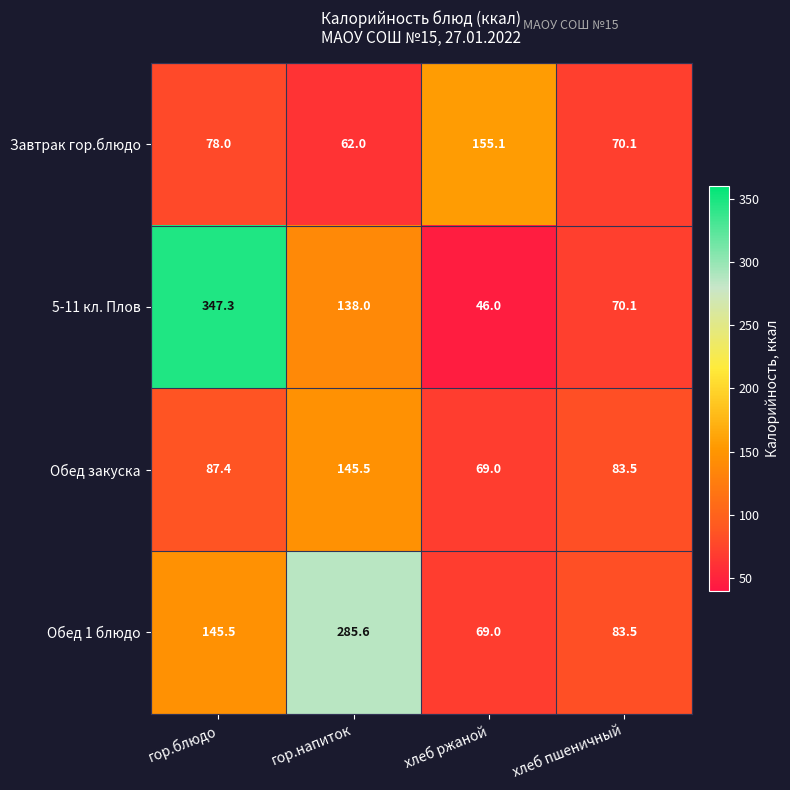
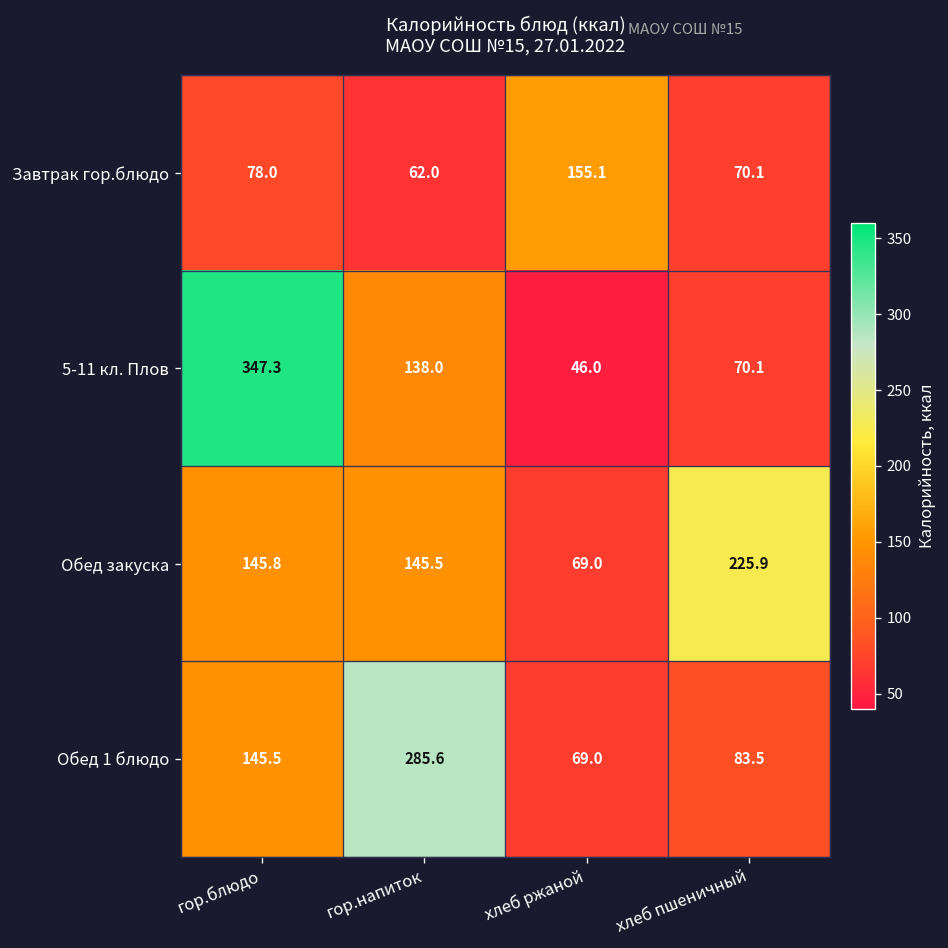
  {
    "Завтрак гор.блюдо": {
      "гор.блюдо": 78.0,
      "гор.напиток": 62.0,
      "хлеб ржаной": 155.1,
      "хлеб пшеничный": 70.1
    },
    "5-11 кл. Плов": {
      "гор.блюдо": 347.3,
      "гор.напиток": 138.0,
      "хлеб ржаной": 46.0,
      "хлеб пшеничный": 70.1
    },
    "Обед закуска": {
-     "гор.блюдо": 87.4,
+     "гор.блюдо": 145.8,
      "гор.напиток": 145.5,
      "хлеб ржаной": 69.0,
-     "хлеб пшеничный": 83.5
+     "хлеб пшеничный": 225.9
    },
    "Обед 1 блюдо": {
      "гор.блюдо": 145.5,
      "гор.напиток": 285.6,
      "хлеб ржаной": 69.0,
      "хлеб пшеничный": 83.5
    }
  }
